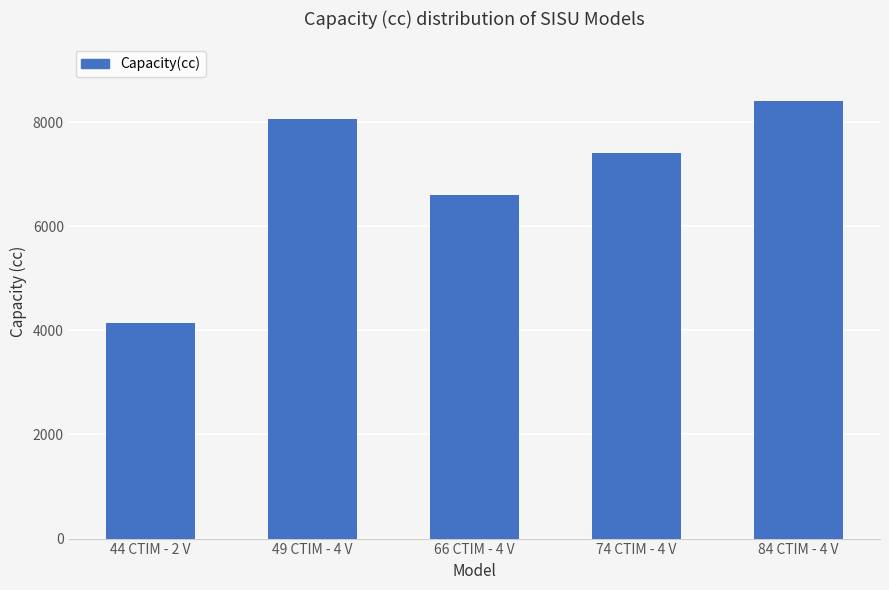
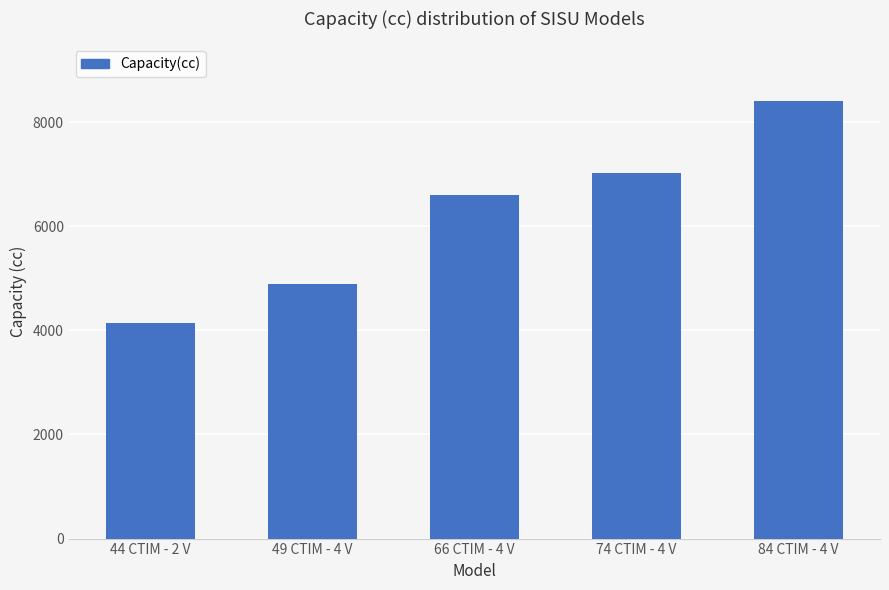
  {
    "44 CTIM - 2 V": 4100,
-   "49 CTIM - 4 V": 8100,
+   "49 CTIM - 4 V": 4900,
    "66 CTIM - 4 V": 6600,
-   "74 CTIM - 4 V": 7400,
+   "74 CTIM - 4 V": 7000,
    "84 CTIM - 4 V": 8400
  }
